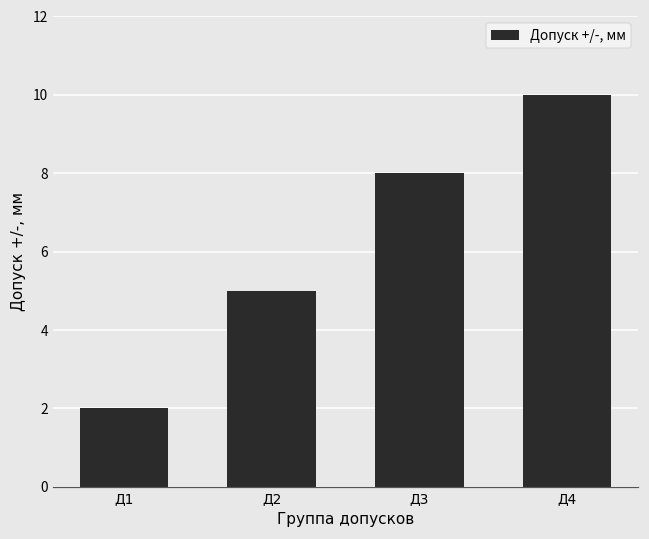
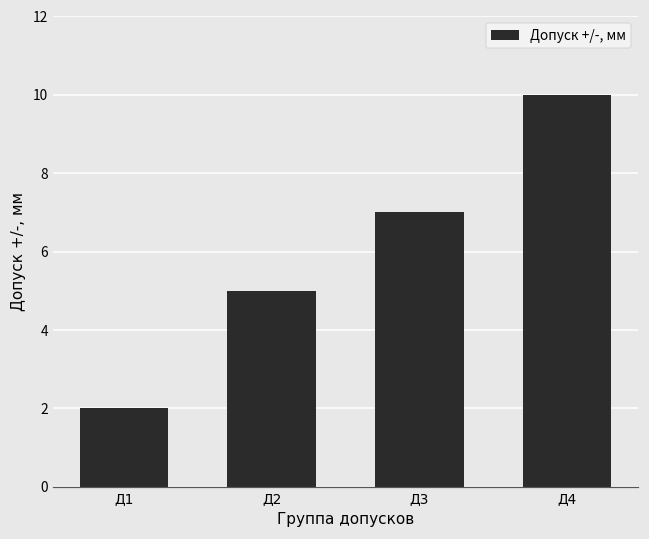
  {
    "Д1": 2,
    "Д2": 5,
-   "Д3": 8,
+   "Д3": 7,
    "Д4": 10
  }
